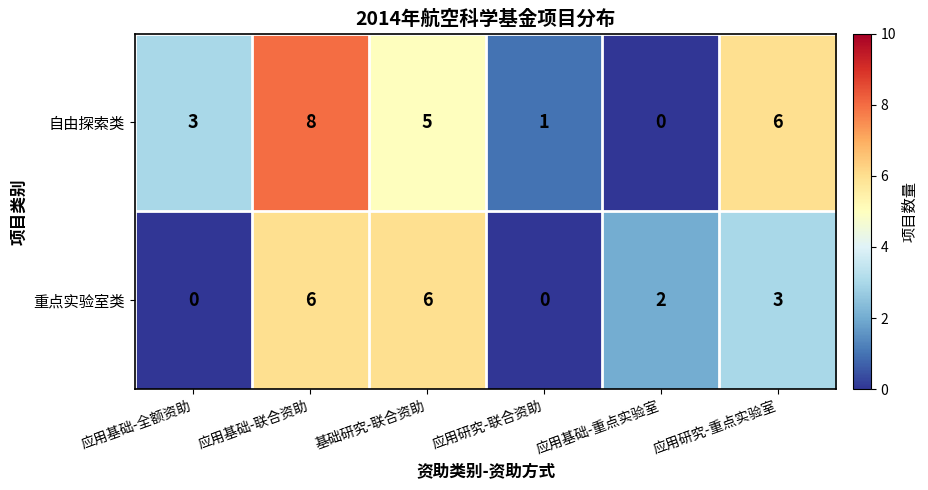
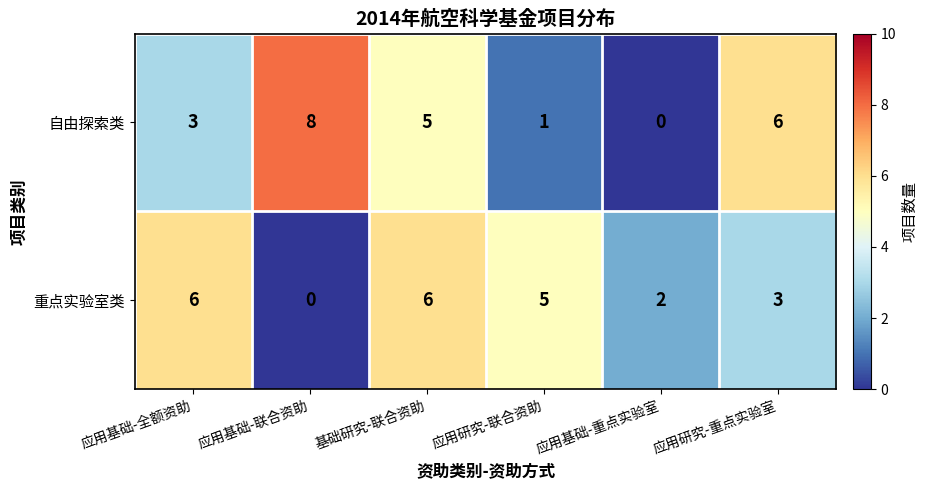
  {
    "自由探索类": {
      "应用基础-全额资助": 3,
      "应用基础-联合资助": 8,
      "基础研究-联合资助": 5,
      "应用研究-联合资助": 1,
      "应用基础-重点实验室": 0,
      "应用研究-重点实验室": 6
    },
    "重点实验室类": {
-     "应用基础-全额资助": 0,
-     "应用基础-联合资助": 6,
+     "应用基础-全额资助": 6,
+     "应用基础-联合资助": 0,
      "基础研究-联合资助": 6,
-     "应用研究-联合资助": 0,
+     "应用研究-联合资助": 5,
      "应用基础-重点实验室": 2,
      "应用研究-重点实验室": 3
    }
  }
